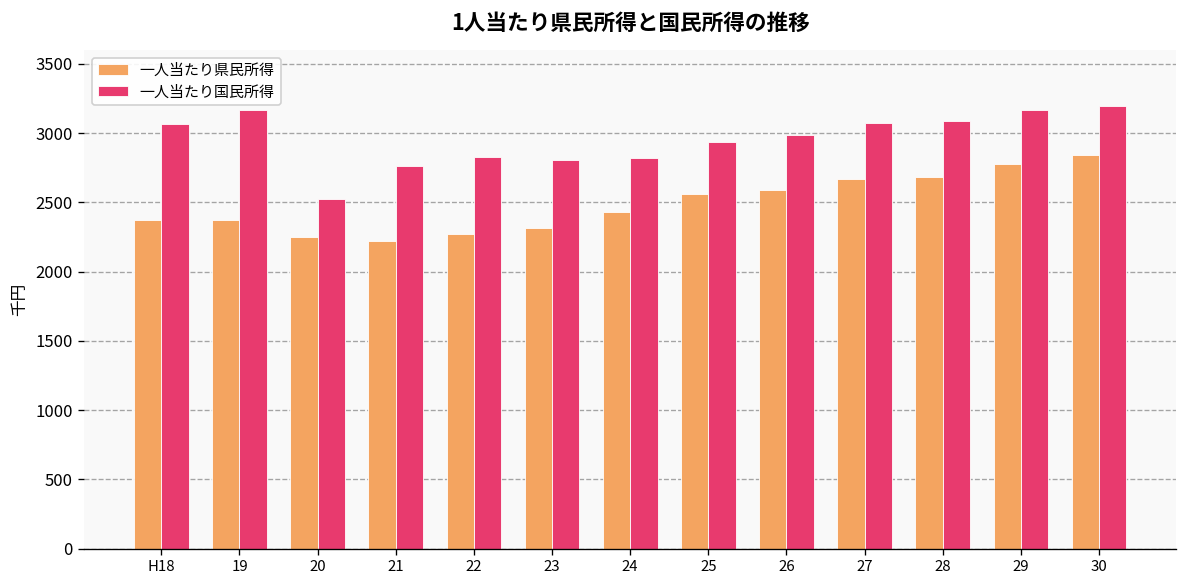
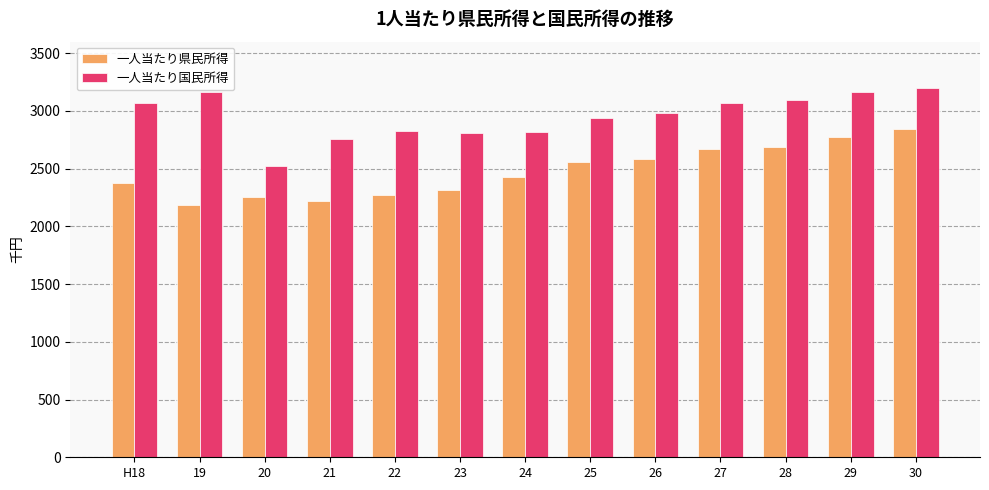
  {
    "一人当たり県民所得": {
      "H18": 2370,
-     "19": 2370,
+     "19": 2190,
      "20": 2250,
      "21": 2220,
      "22": 2270,
      "23": 2310,
      "24": 2430,
      "25": 2560,
      "26": 2590,
      "27": 2670,
      "28": 2680,
      "29": 2780,
      "30": 2840
    },
    "一人当たり国民所得": {
      "H18": 3070,
      "19": 3170,
      "20": 2530,
      "21": 2760,
      "22": 2830,
      "23": 2810,
      "24": 2820,
      "25": 2940,
      "26": 2980,
      "27": 3070,
      "28": 3090,
      "29": 3160,
      "30": 3200
    }
  }
